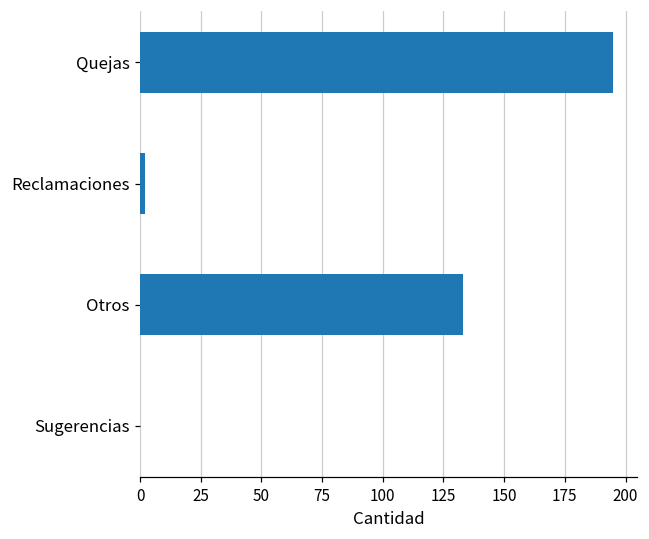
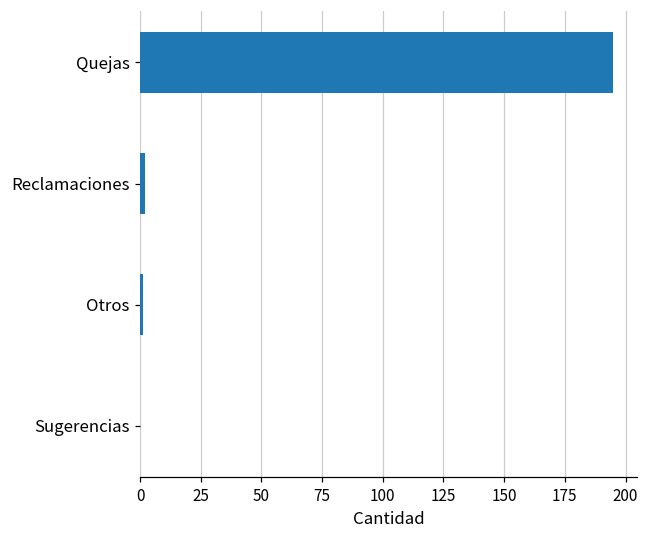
  {
    "Quejas": 195,
    "Reclamaciones": 2,
-   "Otros": 133,
+   "Otros": 1,
    "Sugerencias": 0
  }
